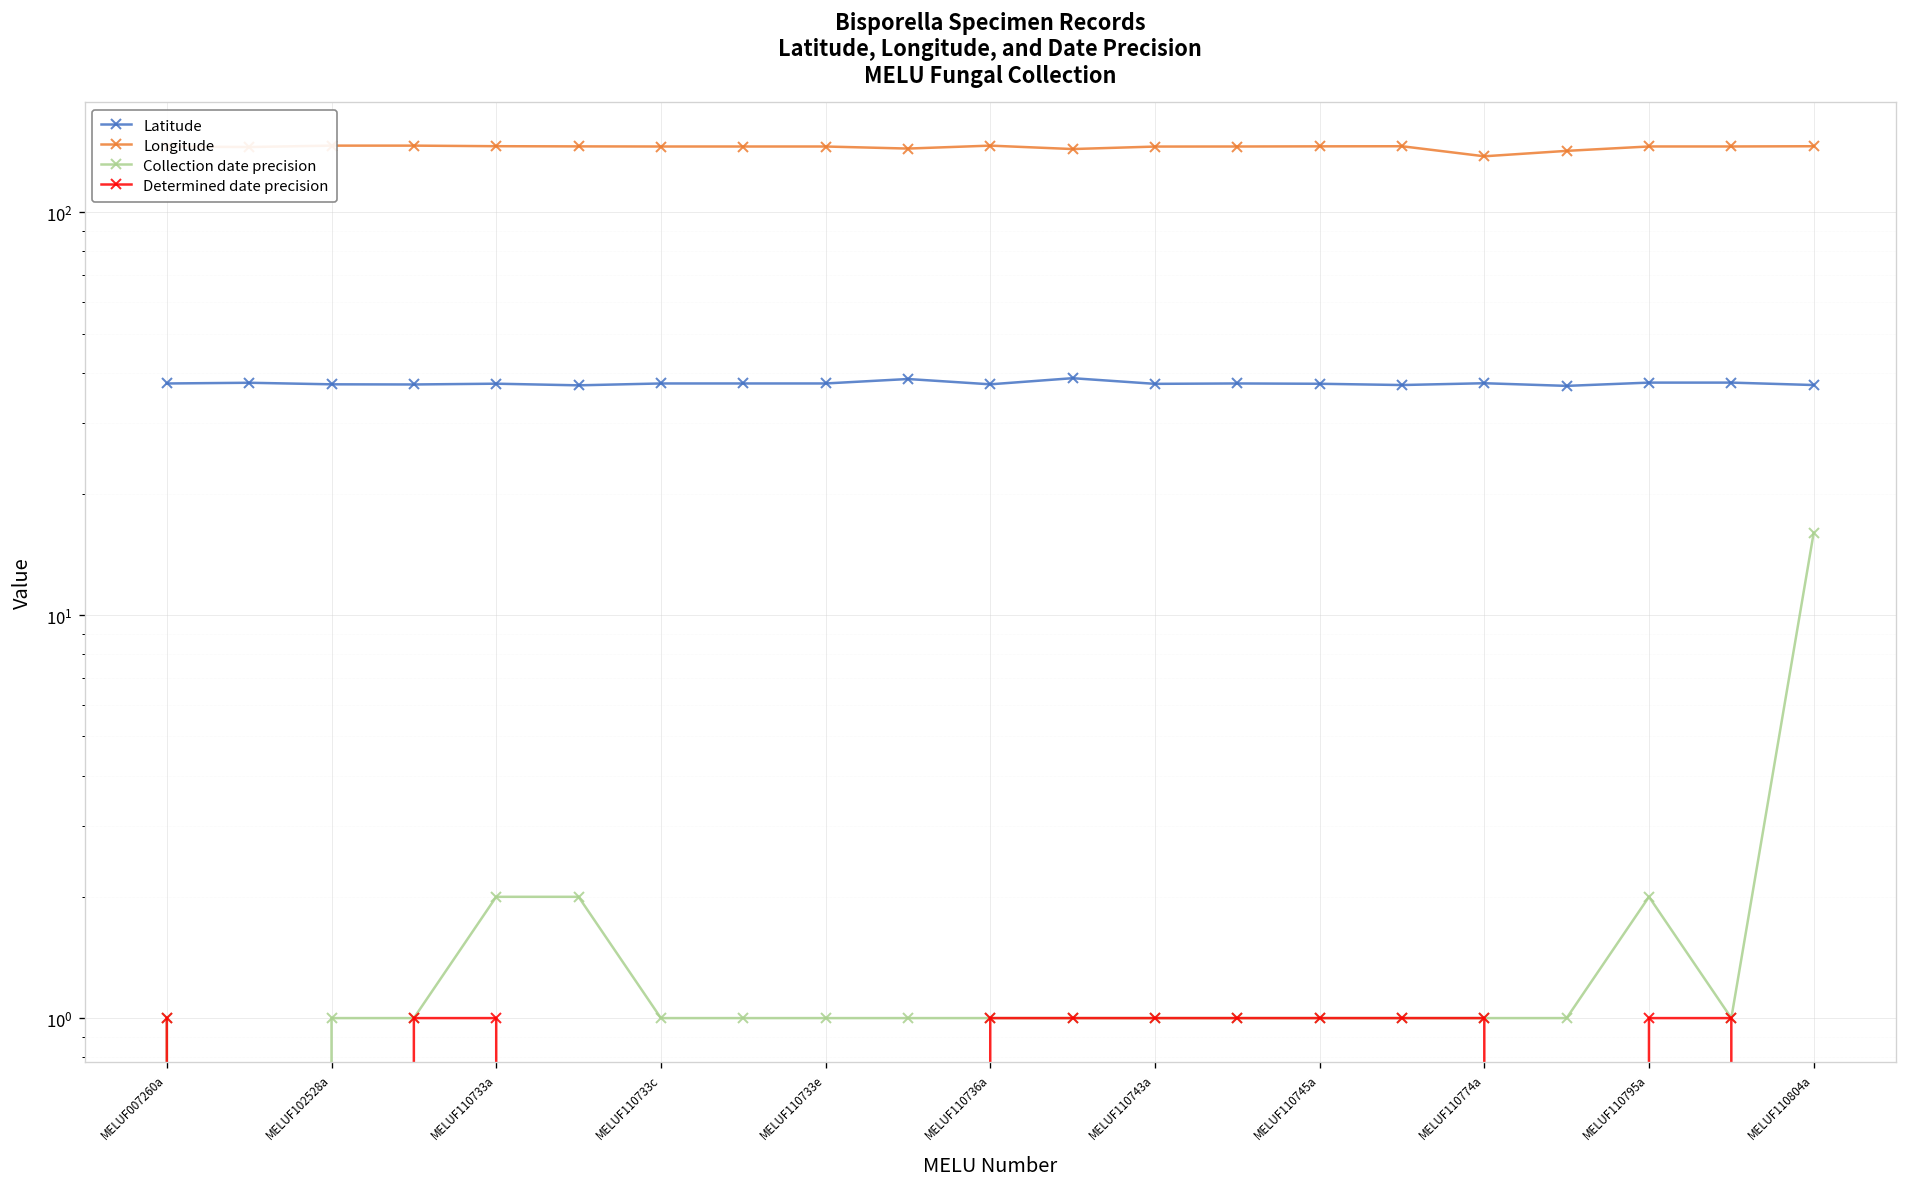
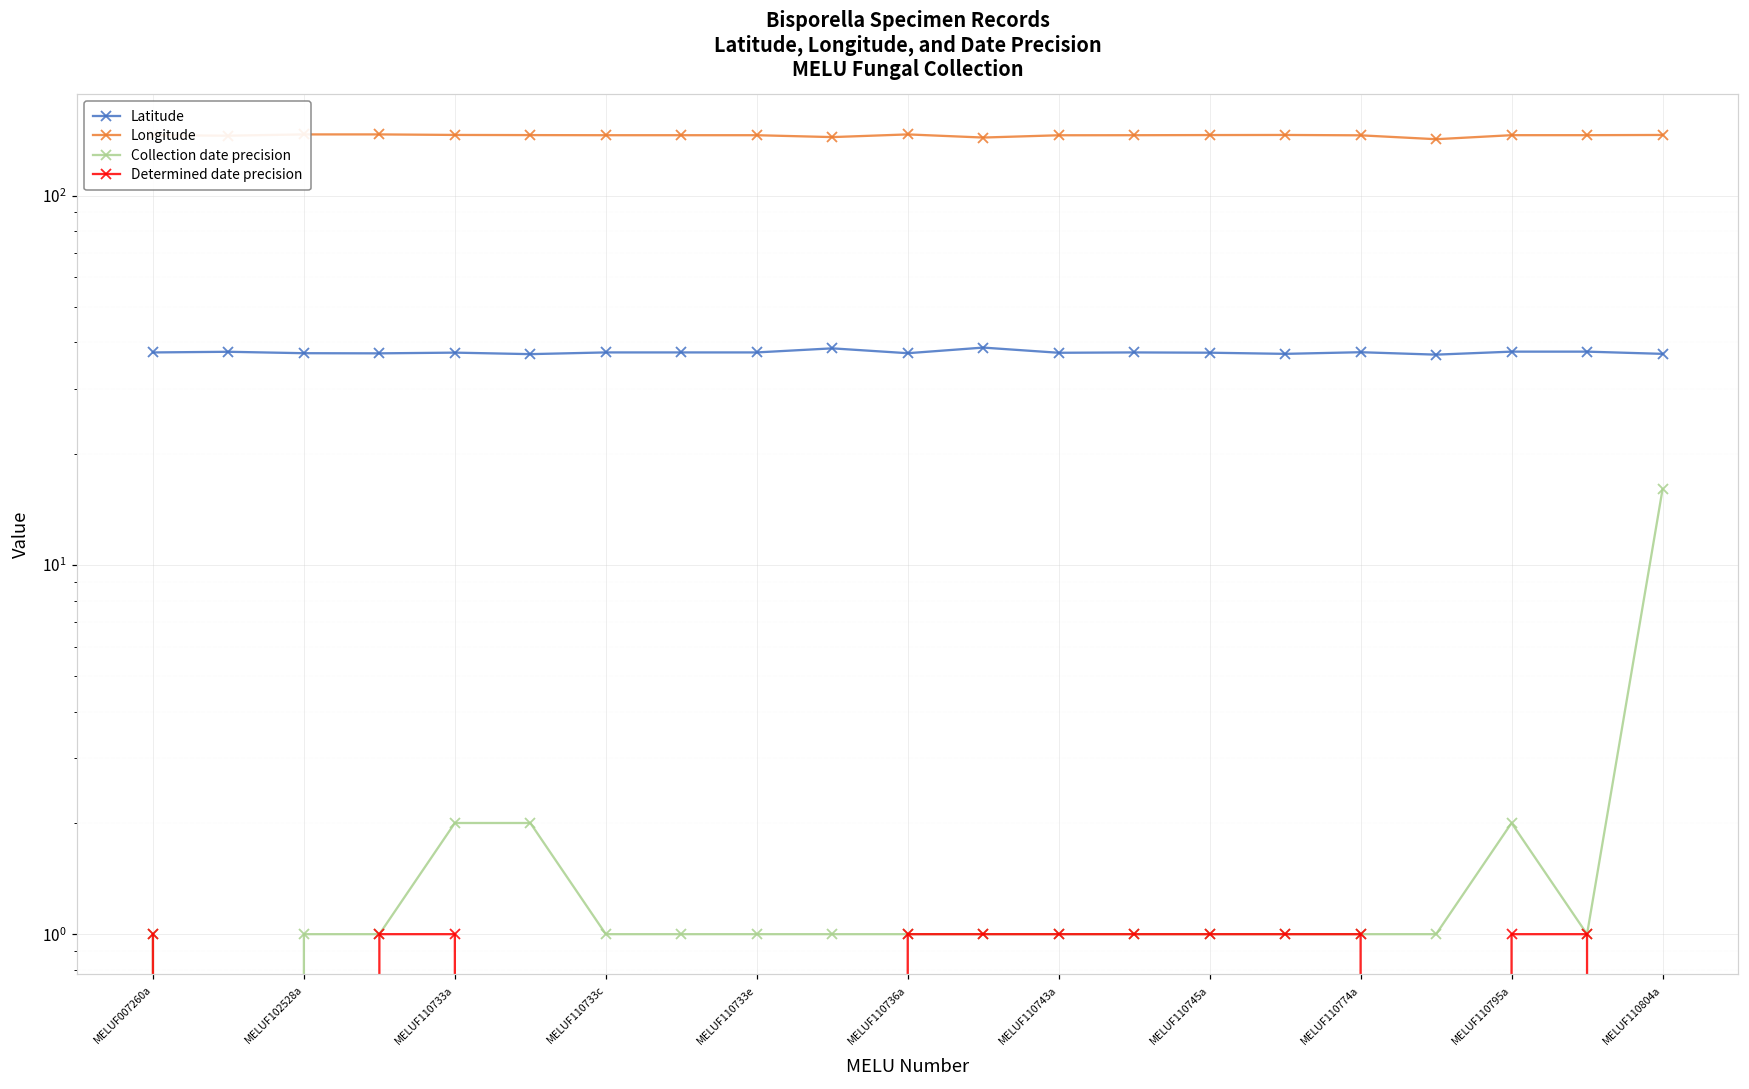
  {
    "Latitude": {
      "MELUF007260a": 38,
      "MELUF102528a": 37,
      "MELUF110733a": 38,
      "MELUF110733c": 38,
      "MELUF110733e": 38,
      "MELUF110736a": 37,
      "MELUF110743a": 38,
      "MELUF110745a": 38,
      "MELUF110774a": 38,
      "MELUF110795a": 38,
      "MELUF110804a": 37
    },
    "Longitude": {
      "MELUF110733a": 150,
      "MELUF110733c": 146,
      "MELUF110733e": 146,
      "MELUF110736a": 150,
      "MELUF110743a": 146,
      "MELUF110745a": 146,
-     "MELUF110774a": 138,
+     "MELUF110774a": 146,
      "MELUF110795a": 146,
      "MELUF110804a": 150
    },
    "Collection date precision": {
      "MELUF102528a": 1,
      "MELUF110733a": 2,
      "MELUF110733c": 1,
      "MELUF110733e": 1,
      "MELUF110795a": 2,
      "MELUF110804a": 16
    },
    "Determined date precision": {
      "MELUF110733a": 1,
      "MELUF110795a": 1
    }
  }
